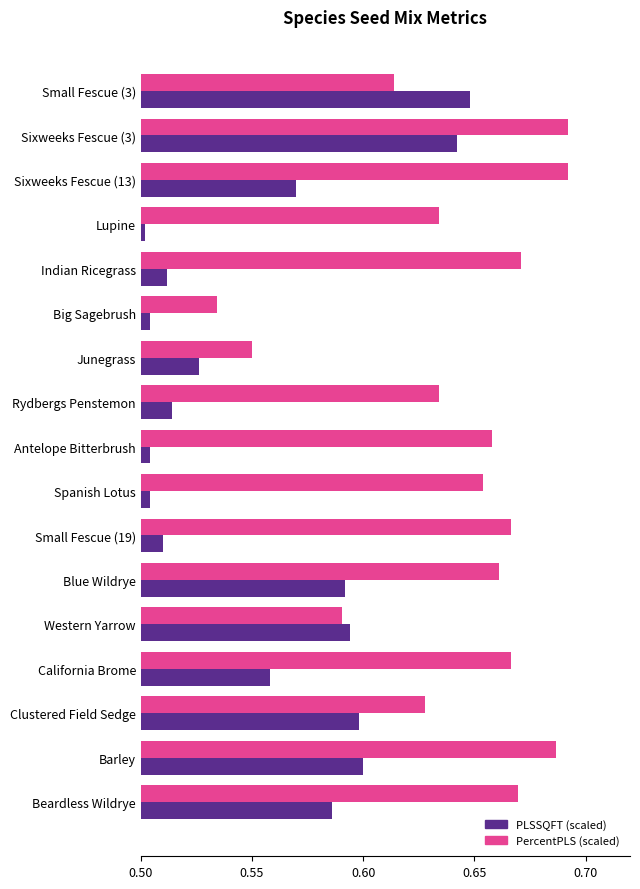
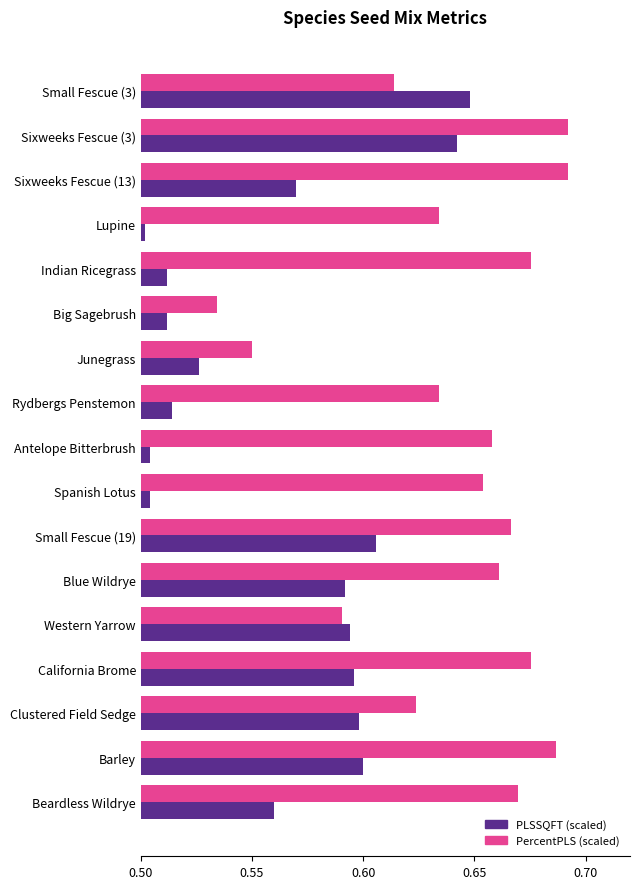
  {
    "PLSSQFT (scaled)": {
      "Small Fescue (3)": 0.648,
      "Sixweeks Fescue (3)": 0.642,
      "Sixweeks Fescue (13)": 0.570,
      "Lupine": 0.502,
      "Indian Ricegrass": 0.512,
-     "Big Sagebrush": 0.504,
+     "Big Sagebrush": 0.512,
      "Junegrass": 0.526,
      "Rydbergs Penstemon": 0.514,
      "Antelope Bitterbrush": 0.504,
      "Spanish Lotus": 0.504,
-     "Small Fescue (19)": 0.510,
+     "Small Fescue (19)": 0.606,
      "Blue Wildrye": 0.592,
      "Western Yarrow": 0.594,
-     "California Brome": 0.558,
+     "California Brome": 0.596,
      "Clustered Field Sedge": 0.598,
      "Barley": 0.600,
-     "Beardless Wildrye": 0.586
+     "Beardless Wildrye": 0.560
    },
    "PercentPLS (scaled)": {
      "Small Fescue (3)": 0.614,
      "Sixweeks Fescue (3)": 0.692,
      "Sixweeks Fescue (13)": 0.692,
      "Lupine": 0.634,
-     "Indian Ricegrass": 0.671,
+     "Indian Ricegrass": 0.676,
      "Big Sagebrush": 0.534,
      "Junegrass": 0.550,
      "Rydbergs Penstemon": 0.634,
      "Antelope Bitterbrush": 0.658,
      "Spanish Lotus": 0.654,
      "Small Fescue (19)": 0.666,
      "Blue Wildrye": 0.661,
      "Western Yarrow": 0.591,
-     "California Brome": 0.667,
-     "Clustered Field Sedge": 0.628,
+     "California Brome": 0.675,
+     "Clustered Field Sedge": 0.624,
      "Barley": 0.687,
      "Beardless Wildrye": 0.670
    }
  }
